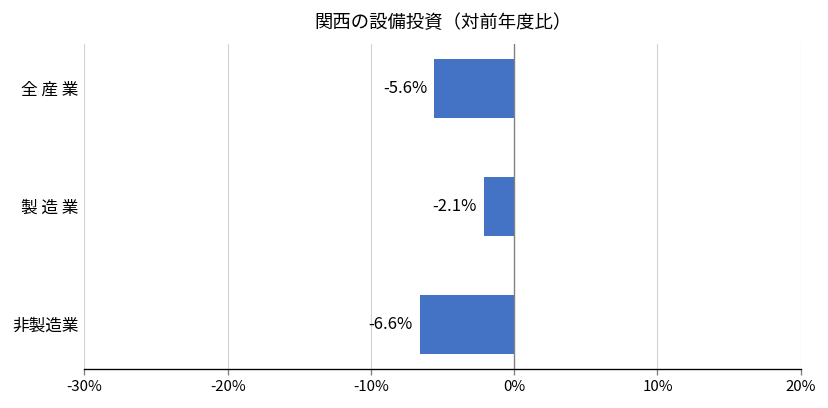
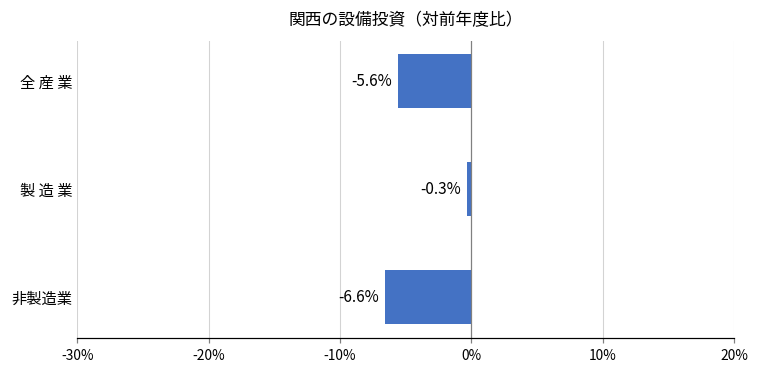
  {
    "全 産 業": "-5.6%",
-   "製 造 業": "-2.1%",
+   "製 造 業": "-0.3%",
    "非製造業": "-6.6%"
  }
